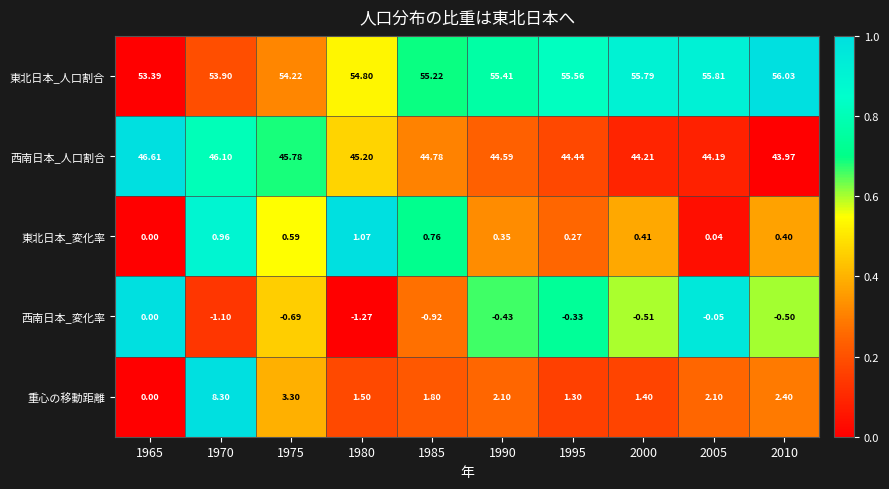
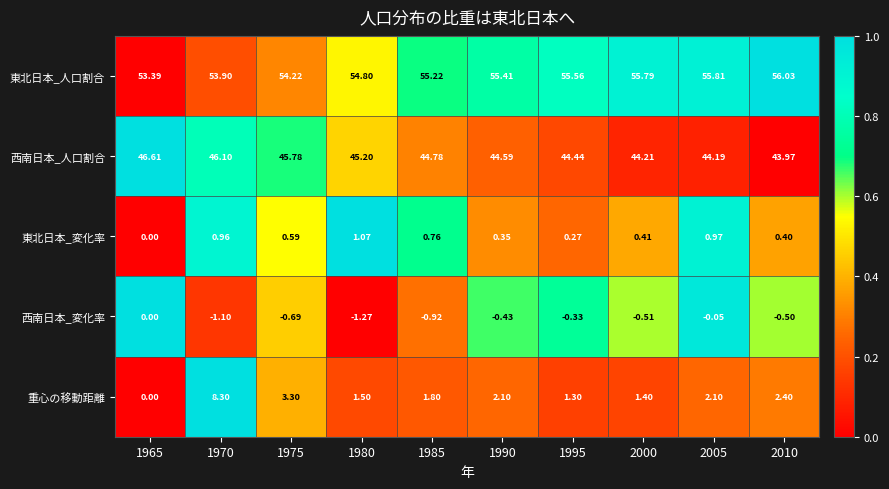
  {
    "東北日本_人口割合": {
      "1965": 53.39,
      "1970": 53.90,
      "1975": 54.22,
      "1980": 54.80,
      "1985": 55.22,
      "1990": 55.41,
      "1995": 55.56,
      "2000": 55.79,
      "2005": 55.81,
      "2010": 56.03
    },
    "西南日本_人口割合": {
      "1965": 46.61,
      "1970": 46.10,
      "1975": 45.78,
      "1980": 45.20,
      "1985": 44.78,
      "1990": 44.59,
      "1995": 44.44,
      "2000": 44.21,
      "2005": 44.19,
      "2010": 43.97
    },
    "東北日本_変化率": {
      "1965": 0.00,
      "1970": 0.96,
      "1975": 0.59,
      "1980": 1.07,
      "1985": 0.76,
      "1990": 0.35,
      "1995": 0.27,
      "2000": 0.41,
-     "2005": 0.04,
+     "2005": 0.97,
      "2010": 0.40
    },
    "西南日本_変化率": {
      "1965": 0.00,
      "1970": -1.10,
      "1975": -0.69,
      "1980": -1.27,
      "1985": -0.92,
      "1990": -0.43,
      "1995": -0.33,
      "2000": -0.51,
      "2005": -0.05,
      "2010": -0.50
    },
    "重心の移動距離": {
      "1965": 0.00,
      "1970": 8.30,
      "1975": 3.30,
      "1980": 1.50,
      "1985": 1.80,
      "1990": 2.10,
      "1995": 1.30,
      "2000": 1.40,
      "2005": 2.10,
      "2010": 2.40
    }
  }
